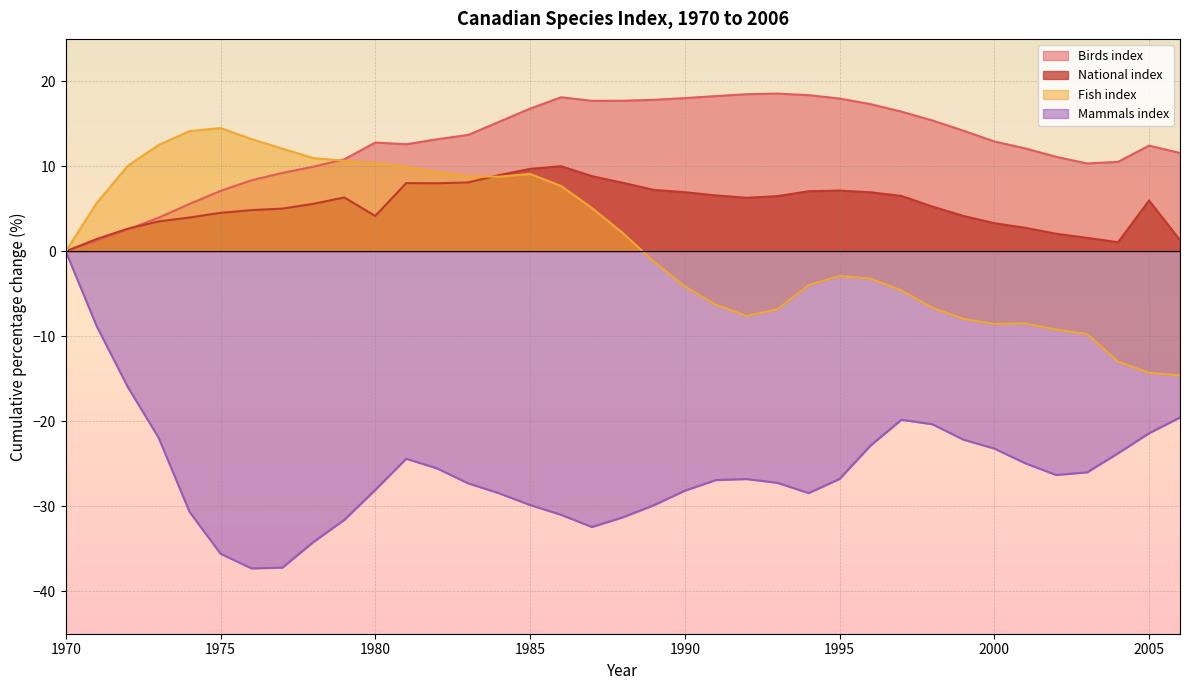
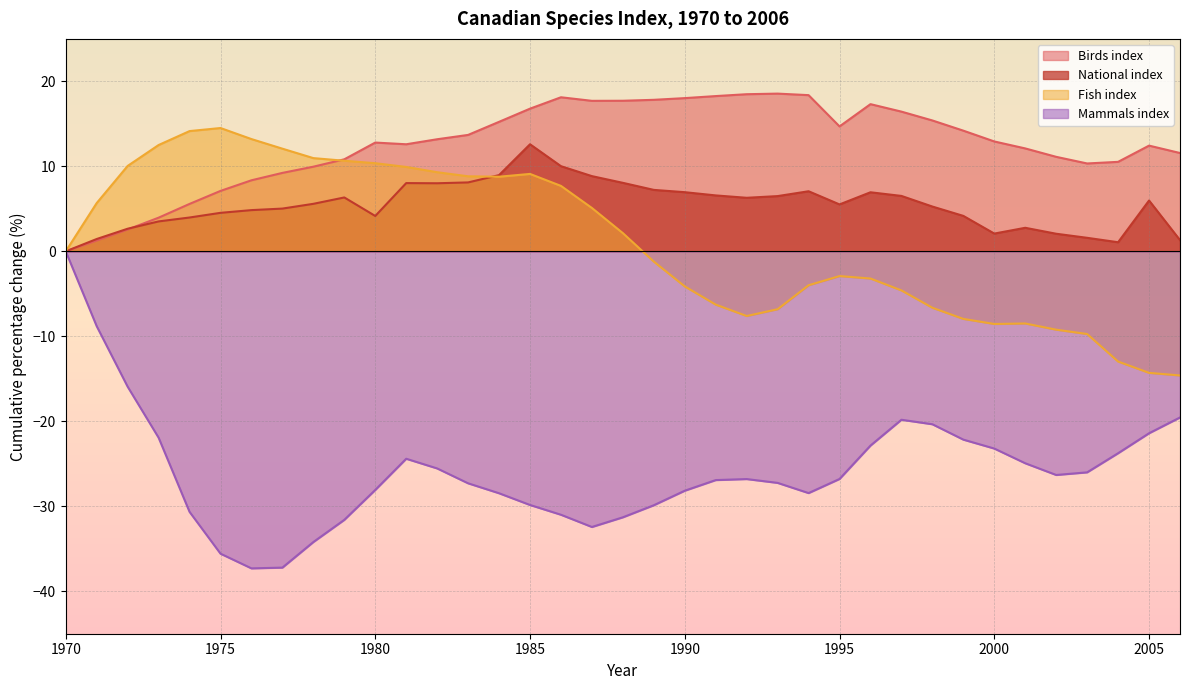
  {
    "Birds index": {
      "1975": 7,
      "1980": 13,
      "1985": 17,
      "1990": 18,
-     "1995": 18,
+     "1995": 15,
      "2000": 13,
      "2005": 12
    },
    "National index": {
      "1975": 5,
      "1980": 4,
-     "1985": 10,
+     "1985": 13,
      "1990": 7,
-     "1995": 7,
-     "2000": 3,
+     "1995": 6,
+     "2000": 2,
      "2005": 6
    }
  }
